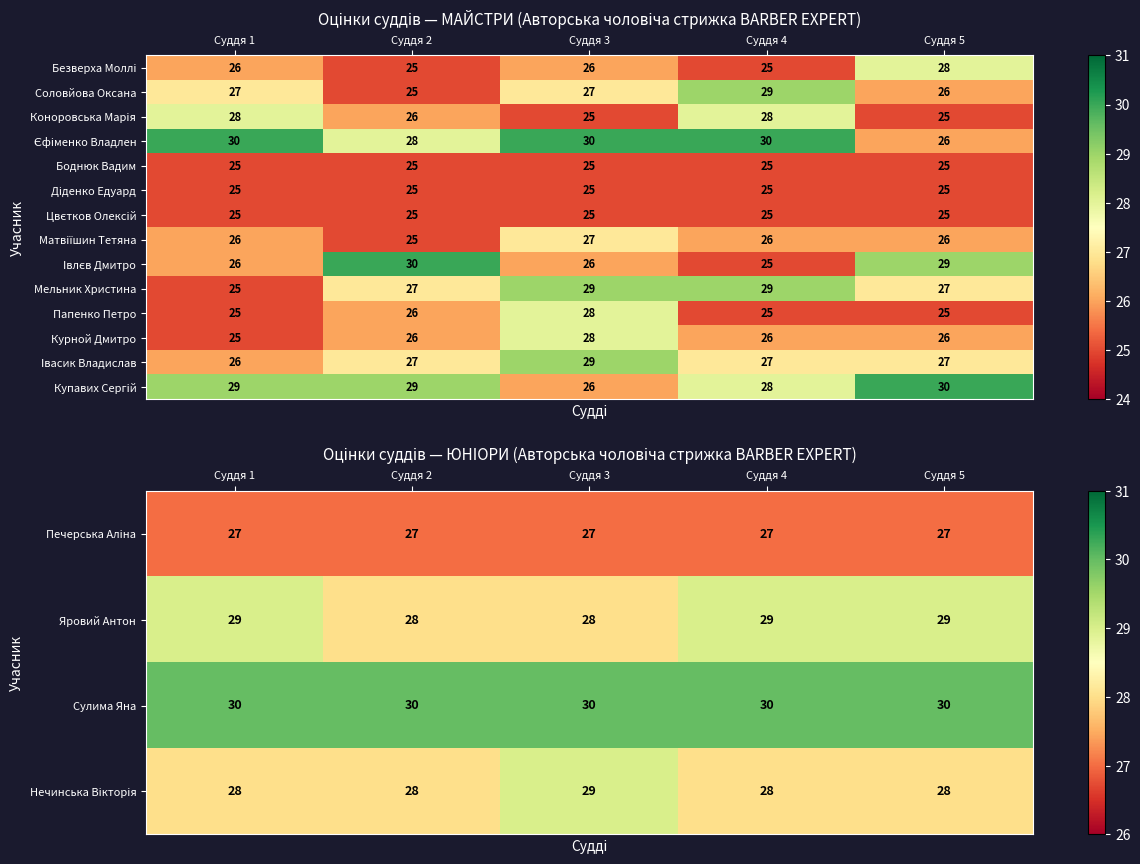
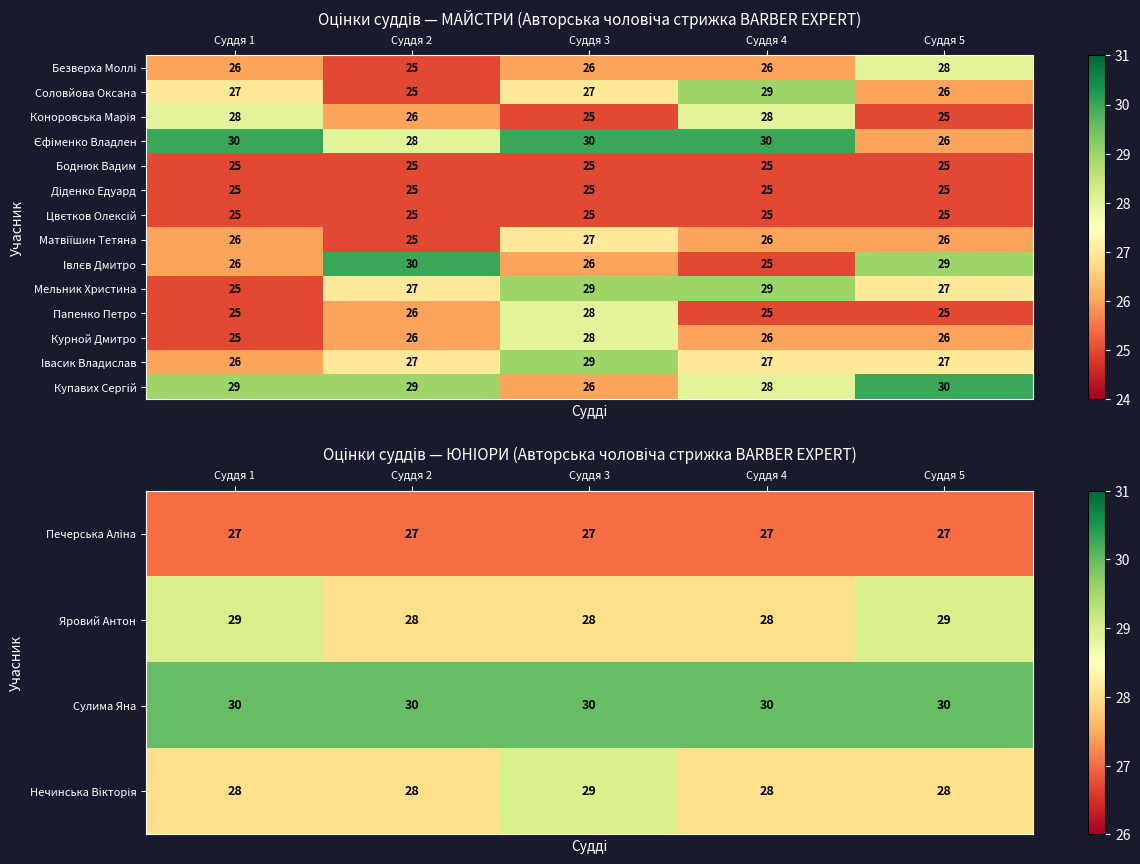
  {
    "Оцінки суддів — МАЙСТРИ (Авторська чоловіча стрижка BARBER EXPERT)": {
      "Безверха Моллі": {
        "Суддя 1": 26,
        "Суддя 2": 25,
        "Суддя 3": 26,
-       "Суддя 4": 25,
+       "Суддя 4": 26,
        "Суддя 5": 28
      },
      "Соловйова Оксана": {
        "Суддя 1": 27,
        "Суддя 2": 25,
        "Суддя 3": 27,
        "Суддя 4": 29,
        "Суддя 5": 26
      },
      "Коноровська Марія": {
        "Суддя 1": 28,
        "Суддя 2": 26,
        "Суддя 3": 25,
        "Суддя 4": 28,
        "Суддя 5": 25
      },
      "Єфіменко Владлен": {
        "Суддя 1": 30,
        "Суддя 2": 28,
        "Суддя 3": 30,
        "Суддя 4": 30,
        "Суддя 5": 26
      },
      "Боднюк Вадим": {
        "Суддя 1": 25,
        "Суддя 2": 25,
        "Суддя 3": 25,
        "Суддя 4": 25,
        "Суддя 5": 25
      },
      "Діденко Едуард": {
        "Суддя 1": 25,
        "Суддя 2": 25,
        "Суддя 3": 25,
        "Суддя 4": 25,
        "Суддя 5": 25
      },
      "Цвєтков Олексій": {
        "Суддя 1": 25,
        "Суддя 2": 25,
        "Суддя 3": 25,
        "Суддя 4": 25,
        "Суддя 5": 25
      },
      "Матвіїшин Тетяна": {
        "Суддя 1": 26,
        "Суддя 2": 25,
        "Суддя 3": 27,
        "Суддя 4": 26,
        "Суддя 5": 26
      },
      "Івлєв Дмитро": {
        "Суддя 1": 26,
        "Суддя 2": 30,
        "Суддя 3": 26,
        "Суддя 4": 25,
        "Суддя 5": 29
      },
      "Мельник Христина": {
        "Суддя 1": 25,
        "Суддя 2": 27,
        "Суддя 3": 29,
        "Суддя 4": 29,
        "Суддя 5": 27
      },
      "Папенко Петро": {
        "Суддя 1": 25,
        "Суддя 2": 26,
        "Суддя 3": 28,
        "Суддя 4": 25,
        "Суддя 5": 25
      },
      "Курной Дмитро": {
        "Суддя 1": 25,
        "Суддя 2": 26,
        "Суддя 3": 28,
        "Суддя 4": 26,
        "Суддя 5": 26
      },
      "Івасик Владислав": {
        "Суддя 1": 26,
        "Суддя 2": 27,
        "Суддя 3": 29,
        "Суддя 4": 27,
        "Суддя 5": 27
      },
      "Купавих Сергій": {
        "Суддя 1": 29,
        "Суддя 2": 29,
        "Суддя 3": 26,
        "Суддя 4": 28,
        "Суддя 5": 30
      }
    },
    "Оцінки суддів — ЮНІОРИ (Авторська чоловіча стрижка BARBER EXPERT)": {
      "Печерська Аліна": {
        "Суддя 1": 27,
        "Суддя 2": 27,
        "Суддя 3": 27,
        "Суддя 4": 27,
        "Суддя 5": 27
      },
      "Яровий Антон": {
        "Суддя 1": 29,
        "Суддя 2": 28,
        "Суддя 3": 28,
-       "Суддя 4": 29,
+       "Суддя 4": 28,
        "Суддя 5": 29
      },
      "Сулима Яна": {
        "Суддя 1": 30,
        "Суддя 2": 30,
        "Суддя 3": 30,
        "Суддя 4": 30,
        "Суддя 5": 30
      },
      "Нечинська Вікторія": {
        "Суддя 1": 28,
        "Суддя 2": 28,
        "Суддя 3": 29,
        "Суддя 4": 28,
        "Суддя 5": 28
      }
    }
  }
